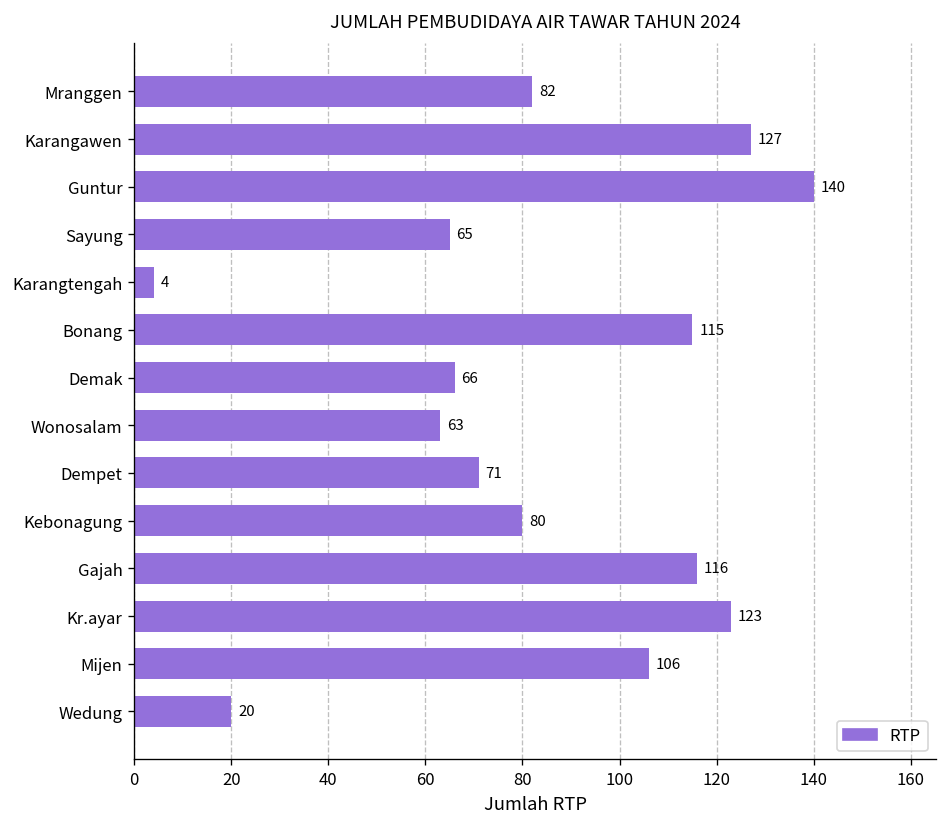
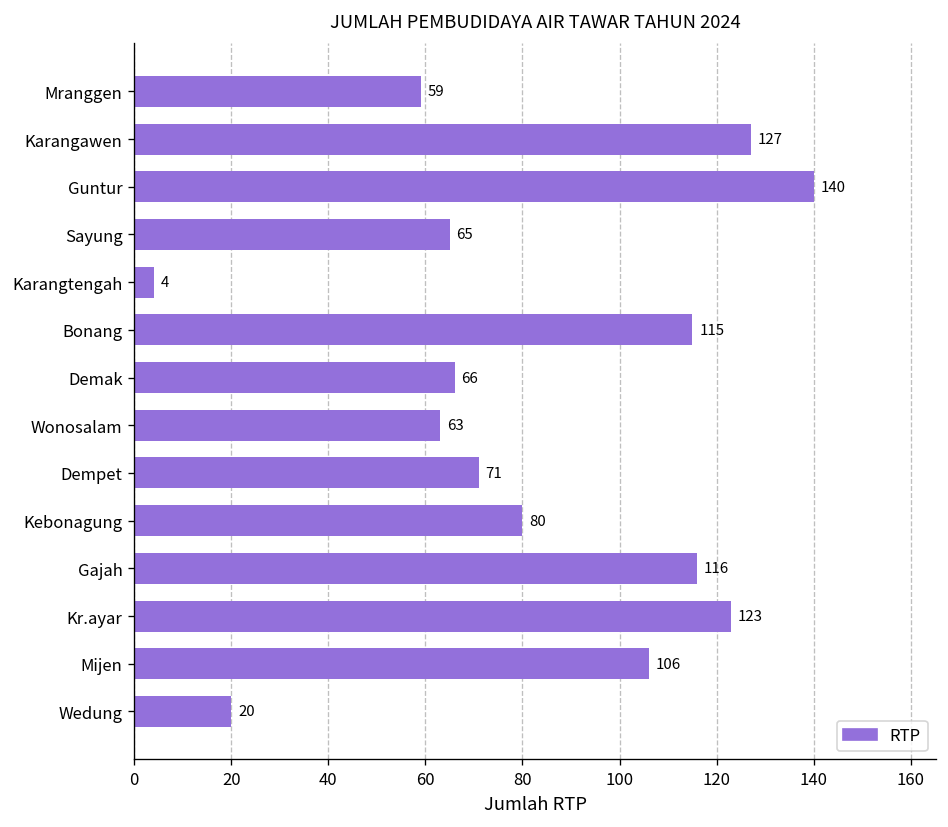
  {
-   "Mranggen": 82,
+   "Mranggen": 59,
    "Karangawen": 127,
    "Guntur": 140,
    "Sayung": 65,
    "Karangtengah": 4,
    "Bonang": 115,
    "Demak": 66,
    "Wonosalam": 63,
    "Dempet": 71,
    "Kebonagung": 80,
    "Gajah": 116,
    "Kr.ayar": 123,
    "Mijen": 106,
    "Wedung": 20
  }
